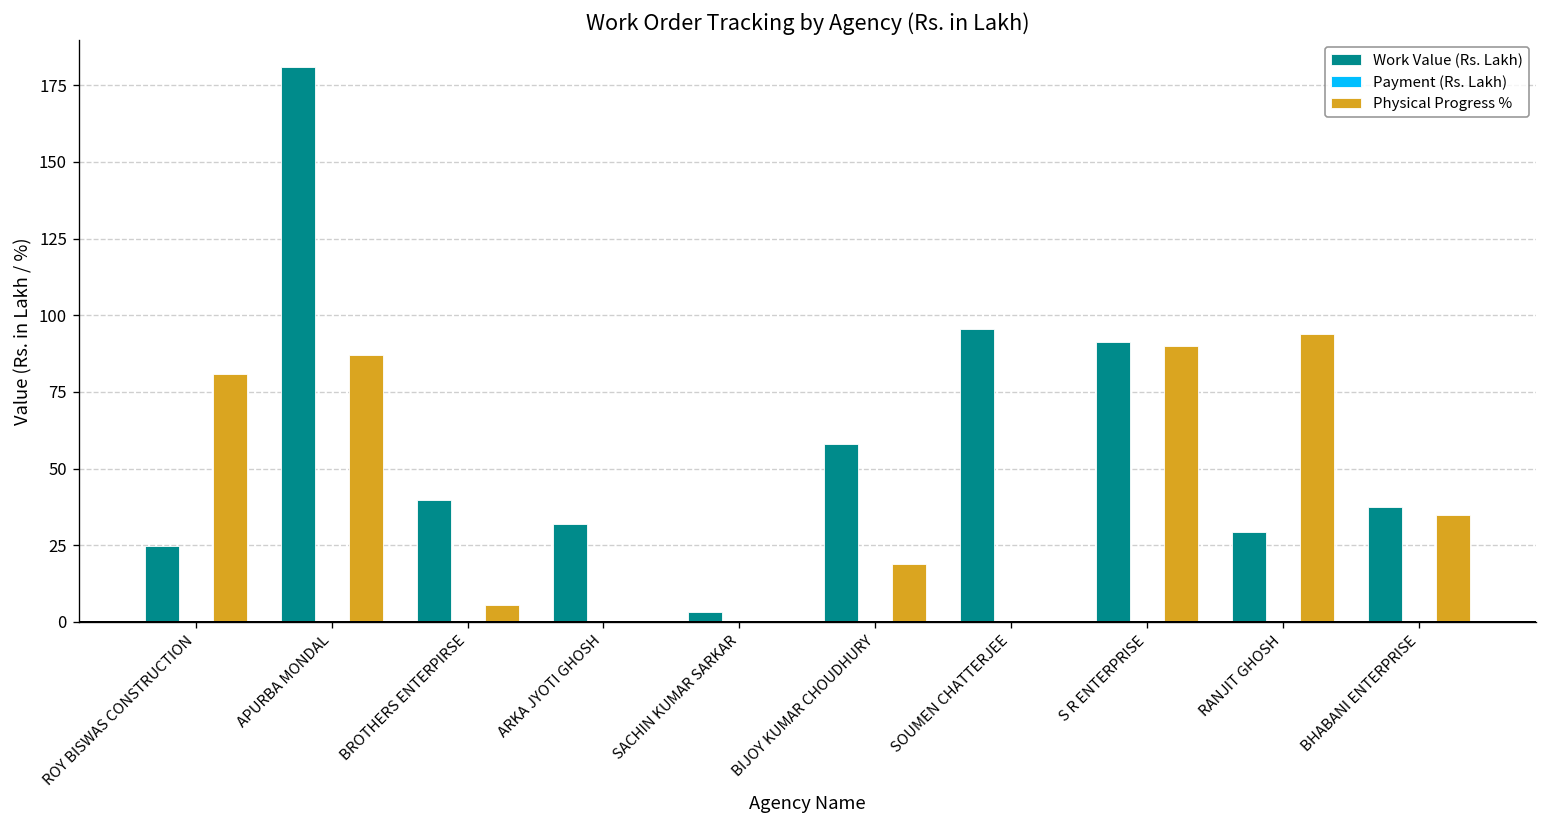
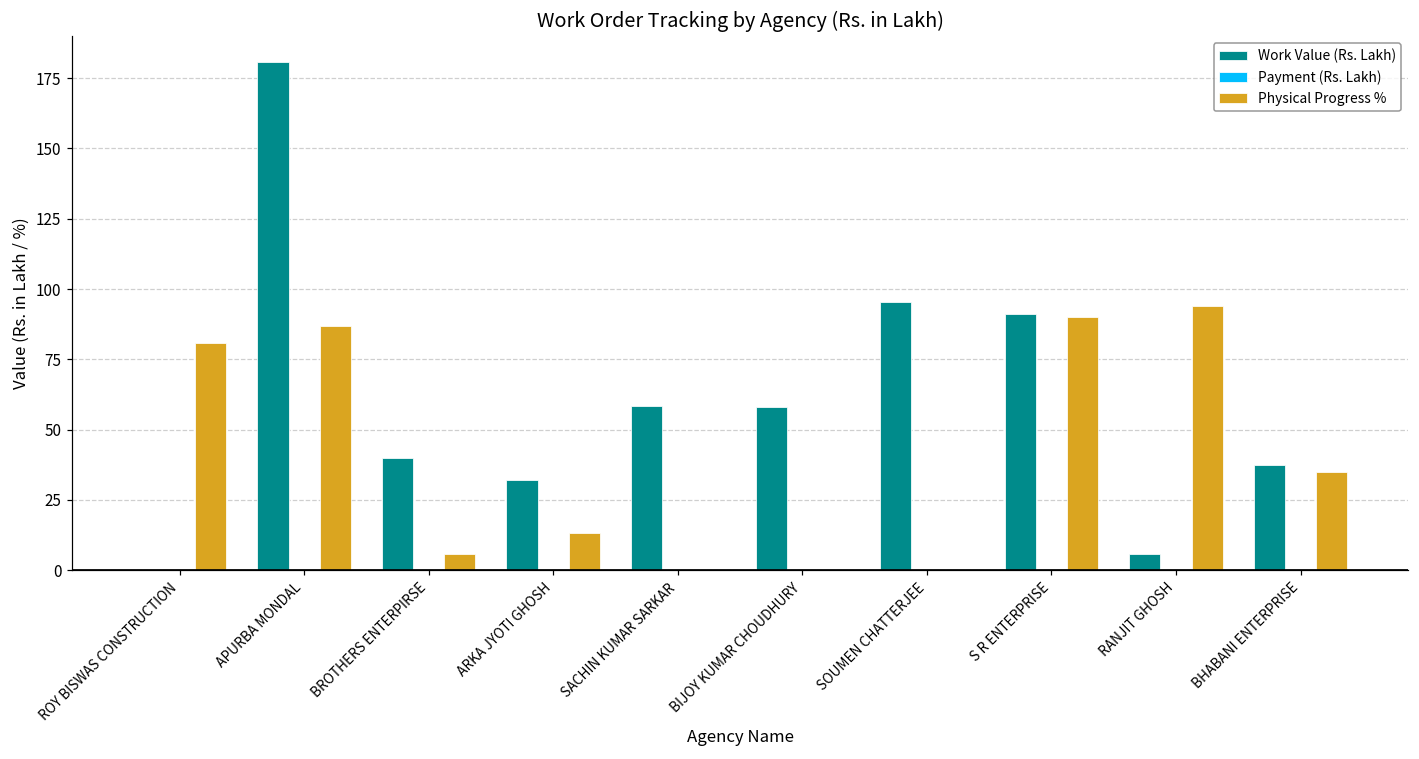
  {
    "Work Value (Rs. Lakh)": {
-     "ROY BISWAS CONSTRUCTION": 25,
+     "ROY BISWAS CONSTRUCTION": 0,
      "APURBA MONDAL": 181,
      "BROTHERS ENTERPIRSE": 40,
      "ARKA JYOTI GHOSH": 32,
-     "SACHIN KUMAR SARKAR": 3,
+     "SACHIN KUMAR SARKAR": 59,
      "BIJOY KUMAR CHOUDHURY": 58,
      "SOUMEN CHATTERJEE": 96,
      "S R ENTERPRISE": 91,
-     "RANJIT GHOSH": 29,
+     "RANJIT GHOSH": 6,
      "BHABANI ENTERPRISE": 37
    },
    "Payment (Rs. Lakh)": {
      "ROY BISWAS CONSTRUCTION": 0,
      "APURBA MONDAL": 0,
      "BROTHERS ENTERPIRSE": 0,
      "ARKA JYOTI GHOSH": 0,
      "SACHIN KUMAR SARKAR": 0,
      "BIJOY KUMAR CHOUDHURY": 0,
      "SOUMEN CHATTERJEE": 0,
      "S R ENTERPRISE": 0,
      "RANJIT GHOSH": 0,
      "BHABANI ENTERPRISE": 0
    },
    "Physical Progress %": {
      "ROY BISWAS CONSTRUCTION": 81,
      "APURBA MONDAL": 87,
      "BROTHERS ENTERPIRSE": 6,
-     "ARKA JYOTI GHOSH": 0,
+     "ARKA JYOTI GHOSH": 13,
      "SACHIN KUMAR SARKAR": 0,
-     "BIJOY KUMAR CHOUDHURY": 19,
+     "BIJOY KUMAR CHOUDHURY": 0,
      "SOUMEN CHATTERJEE": 0,
      "S R ENTERPRISE": 90,
      "RANJIT GHOSH": 94,
      "BHABANI ENTERPRISE": 35
    }
  }
